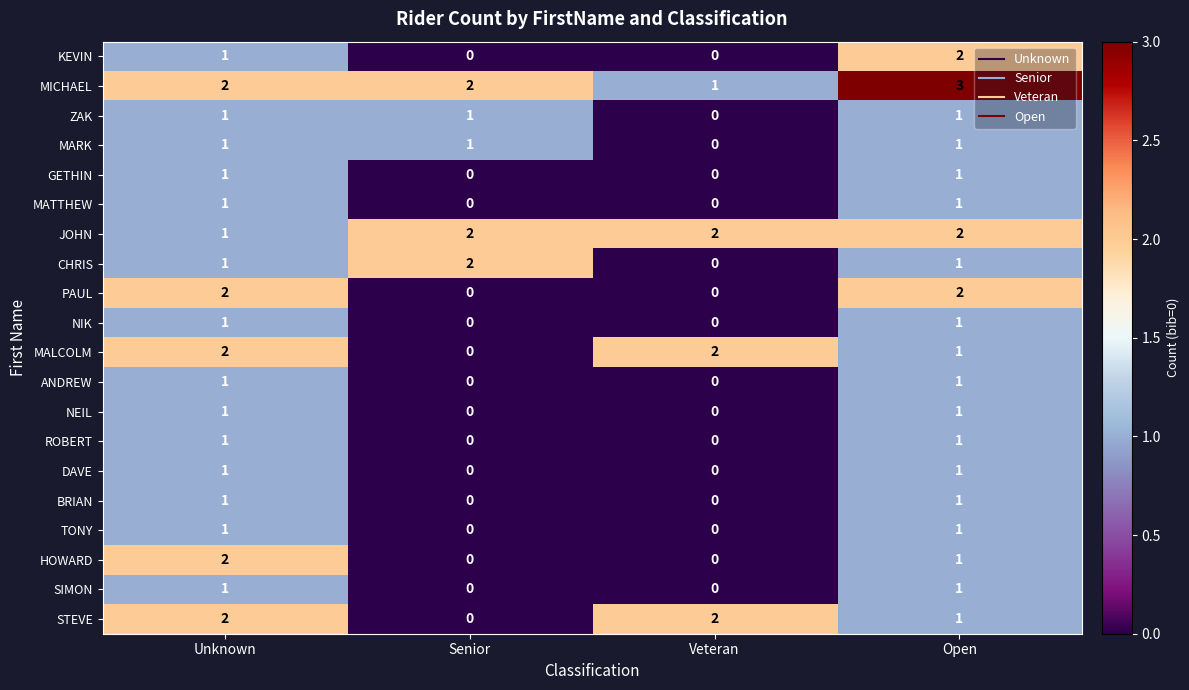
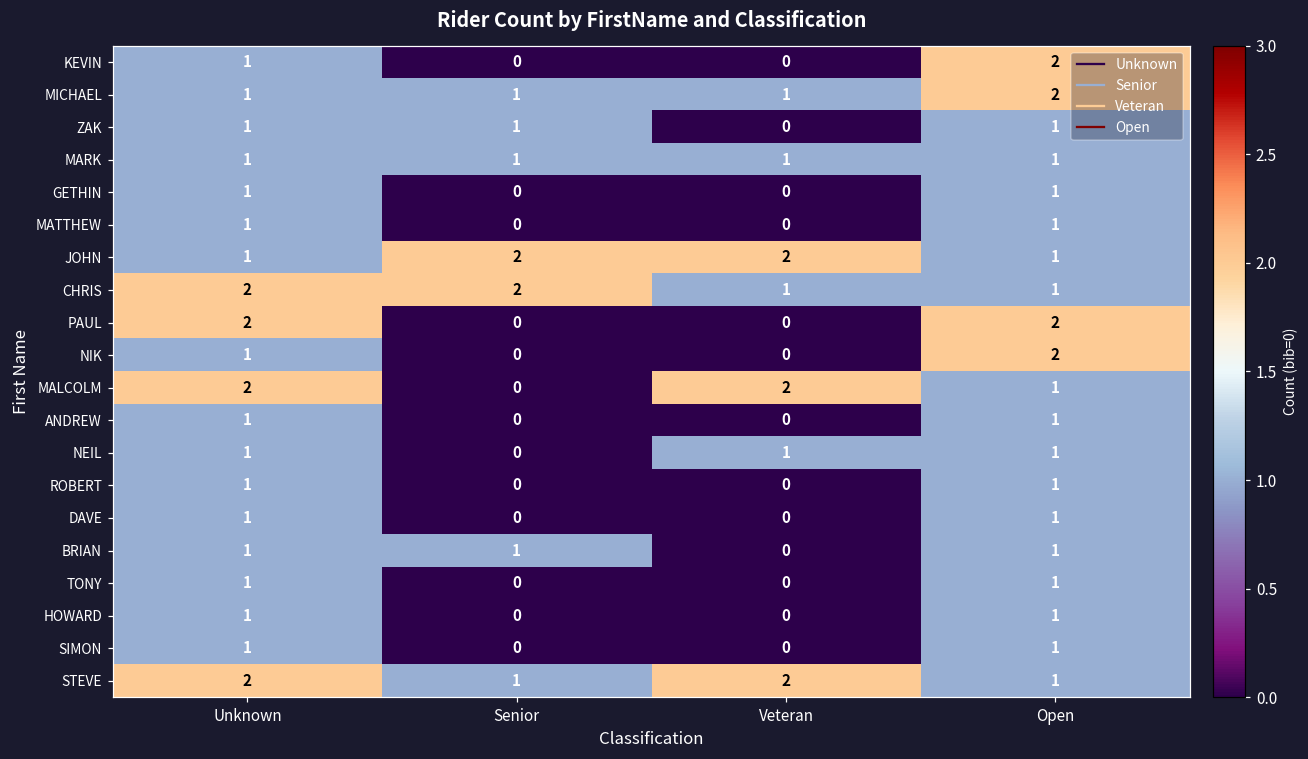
  {
    "KEVIN": {
      "Unknown": 1,
      "Senior": 0,
      "Veteran": 0,
      "Open": 2
    },
    "MICHAEL": {
-     "Unknown": 2,
-     "Senior": 2,
+     "Unknown": 1,
+     "Senior": 1,
      "Veteran": 1,
-     "Open": 3
+     "Open": 2
    },
    "ZAK": {
      "Unknown": 1,
      "Senior": 1,
      "Veteran": 0,
      "Open": 1
    },
    "MARK": {
      "Unknown": 1,
      "Senior": 1,
-     "Veteran": 0,
+     "Veteran": 1,
      "Open": 1
    },
    "GETHIN": {
      "Unknown": 1,
      "Senior": 0,
      "Veteran": 0,
      "Open": 1
    },
    "MATTHEW": {
      "Unknown": 1,
      "Senior": 0,
      "Veteran": 0,
      "Open": 1
    },
    "JOHN": {
      "Unknown": 1,
      "Senior": 2,
      "Veteran": 2,
-     "Open": 2
+     "Open": 1
    },
    "CHRIS": {
-     "Unknown": 1,
+     "Unknown": 2,
      "Senior": 2,
-     "Veteran": 0,
+     "Veteran": 1,
      "Open": 1
    },
    "PAUL": {
      "Unknown": 2,
      "Senior": 0,
      "Veteran": 0,
      "Open": 2
    },
    "NIK": {
      "Unknown": 1,
      "Senior": 0,
      "Veteran": 0,
-     "Open": 1
+     "Open": 2
    },
    "MALCOLM": {
      "Unknown": 2,
      "Senior": 0,
      "Veteran": 2,
      "Open": 1
    },
    "ANDREW": {
      "Unknown": 1,
      "Senior": 0,
      "Veteran": 0,
      "Open": 1
    },
    "NEIL": {
      "Unknown": 1,
      "Senior": 0,
-     "Veteran": 0,
+     "Veteran": 1,
      "Open": 1
    },
    "ROBERT": {
      "Unknown": 1,
      "Senior": 0,
      "Veteran": 0,
      "Open": 1
    },
    "DAVE": {
      "Unknown": 1,
      "Senior": 0,
      "Veteran": 0,
      "Open": 1
    },
    "BRIAN": {
      "Unknown": 1,
-     "Senior": 0,
+     "Senior": 1,
      "Veteran": 0,
      "Open": 1
    },
    "TONY": {
      "Unknown": 1,
      "Senior": 0,
      "Veteran": 0,
      "Open": 1
    },
    "HOWARD": {
-     "Unknown": 2,
+     "Unknown": 1,
      "Senior": 0,
      "Veteran": 0,
      "Open": 1
    },
    "SIMON": {
      "Unknown": 1,
      "Senior": 0,
      "Veteran": 0,
      "Open": 1
    },
    "STEVE": {
      "Unknown": 2,
-     "Senior": 0,
+     "Senior": 1,
      "Veteran": 2,
      "Open": 1
    }
  }
